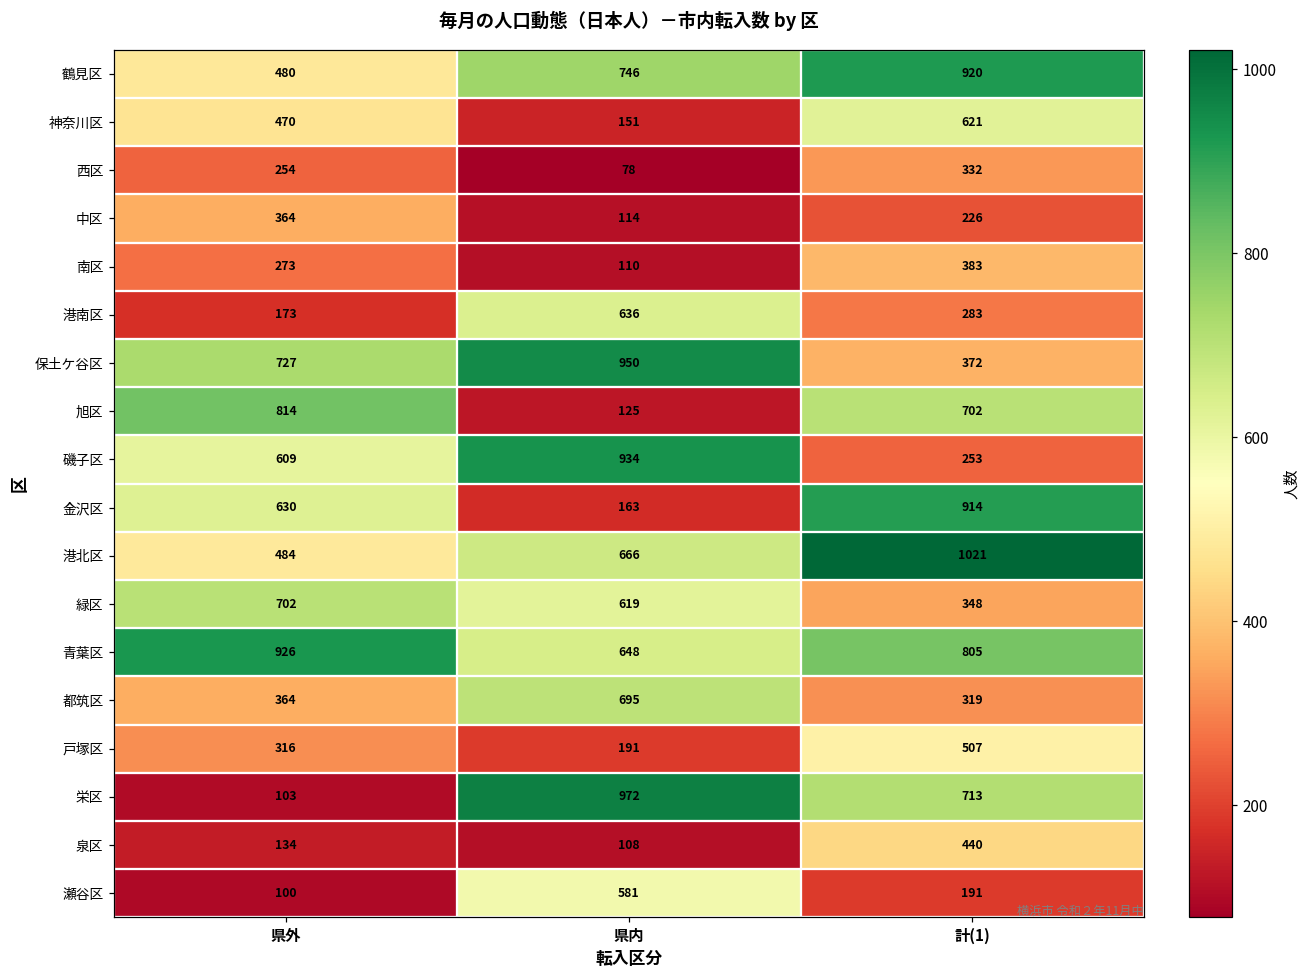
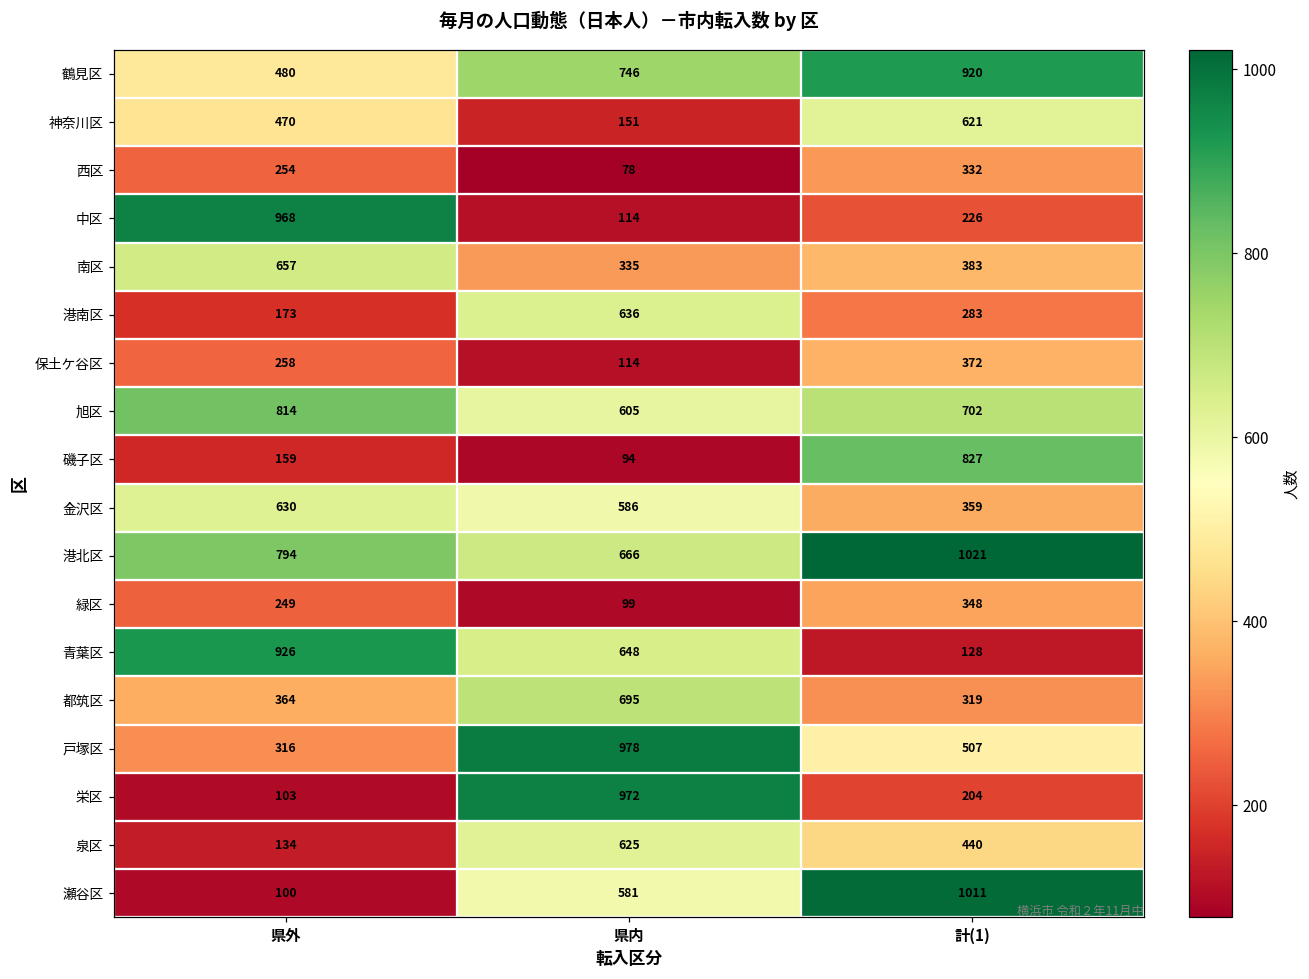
  {
    "鶴見区": {
      "県外": 480,
      "県内": 746,
      "計(1)": 920
    },
    "神奈川区": {
      "県外": 470,
      "県内": 151,
      "計(1)": 621
    },
    "西区": {
      "県外": 254,
      "県内": 78,
      "計(1)": 332
    },
    "中区": {
-     "県外": 364,
+     "県外": 968,
      "県内": 114,
      "計(1)": 226
    },
    "南区": {
-     "県外": 273,
-     "県内": 110,
+     "県外": 657,
+     "県内": 335,
      "計(1)": 383
    },
    "港南区": {
      "県外": 173,
      "県内": 636,
      "計(1)": 283
    },
    "保土ケ谷区": {
-     "県外": 727,
-     "県内": 950,
+     "県外": 258,
+     "県内": 114,
      "計(1)": 372
    },
    "旭区": {
      "県外": 814,
-     "県内": 125,
+     "県内": 605,
      "計(1)": 702
    },
    "磯子区": {
-     "県外": 609,
-     "県内": 934,
-     "計(1)": 253
+     "県外": 159,
+     "県内": 94,
+     "計(1)": 827
    },
    "金沢区": {
      "県外": 630,
-     "県内": 163,
-     "計(1)": 914
+     "県内": 586,
+     "計(1)": 359
    },
    "港北区": {
-     "県外": 484,
+     "県外": 794,
      "県内": 666,
      "計(1)": 1021
    },
    "緑区": {
-     "県外": 702,
-     "県内": 619,
+     "県外": 249,
+     "県内": 99,
      "計(1)": 348
    },
    "青葉区": {
      "県外": 926,
      "県内": 648,
-     "計(1)": 805
+     "計(1)": 128
    },
    "都筑区": {
      "県外": 364,
      "県内": 695,
      "計(1)": 319
    },
    "戸塚区": {
      "県外": 316,
-     "県内": 191,
+     "県内": 978,
      "計(1)": 507
    },
    "栄区": {
      "県外": 103,
      "県内": 972,
-     "計(1)": 713
+     "計(1)": 204
    },
    "泉区": {
      "県外": 134,
-     "県内": 108,
+     "県内": 625,
      "計(1)": 440
    },
    "瀬谷区": {
      "県外": 100,
      "県内": 581,
-     "計(1)": 191
+     "計(1)": 1011
    }
  }
